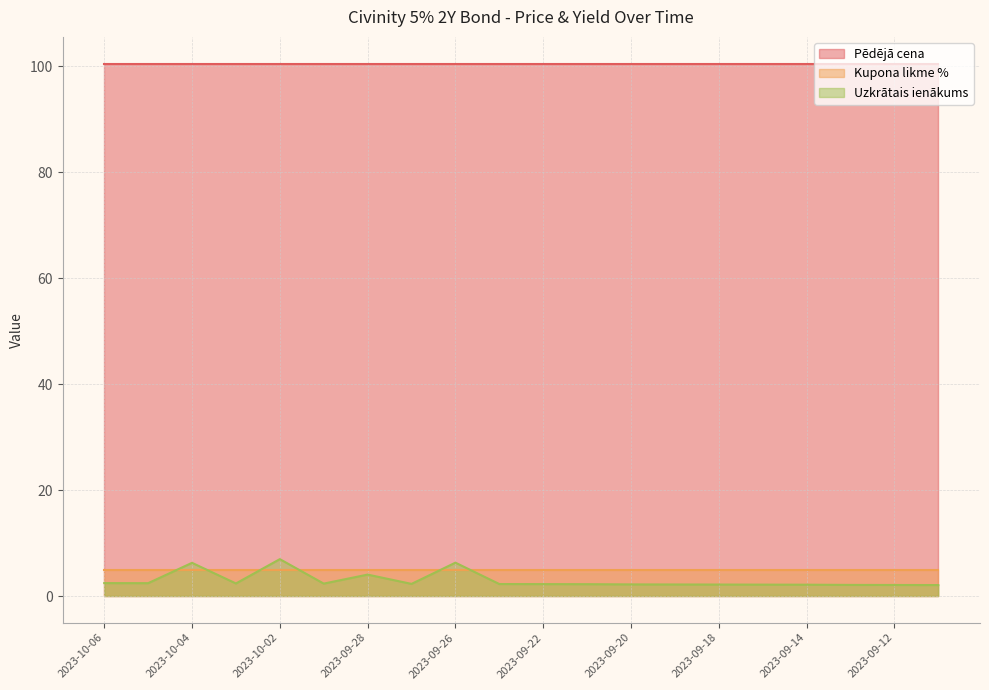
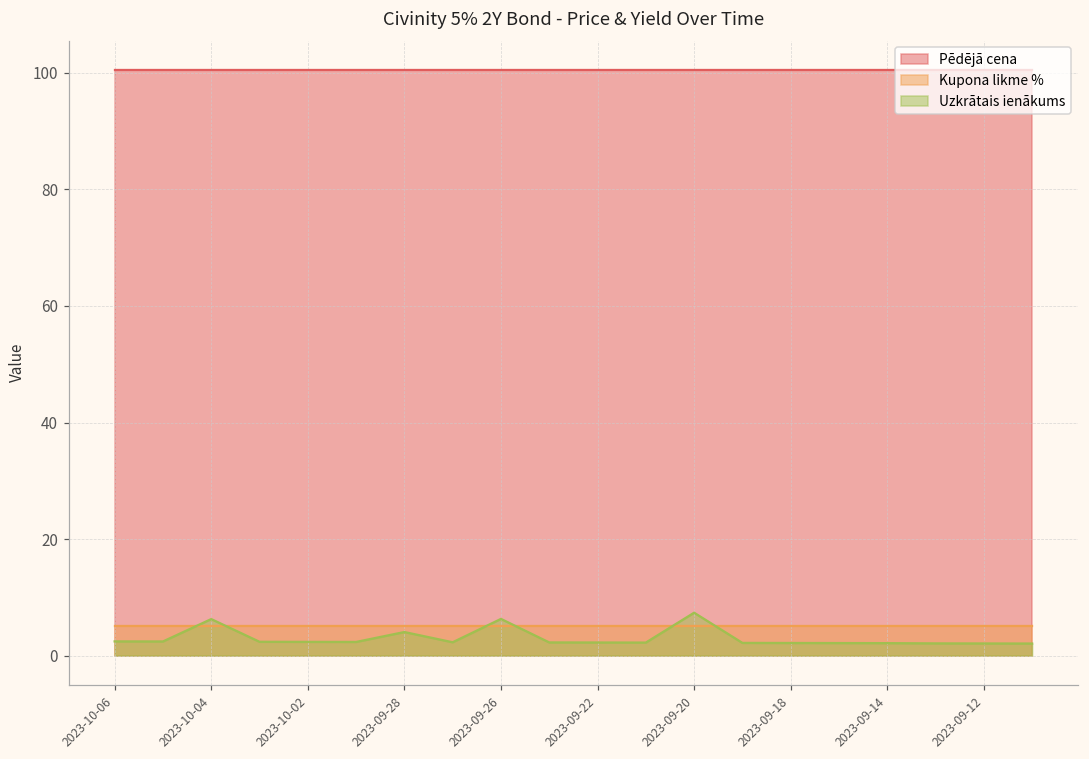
  {
    "Uzkrātais ienākums": {
      "2023-10-06": 2,
      "2023-10-04": 6,
-     "2023-10-02": 7,
+     "2023-10-02": 2,
      "2023-09-28": 4,
      "2023-09-26": 6,
      "2023-09-22": 2,
-     "2023-09-20": 2,
+     "2023-09-20": 7,
      "2023-09-18": 2,
      "2023-09-14": 2,
      "2023-09-12": 2
    }
  }
